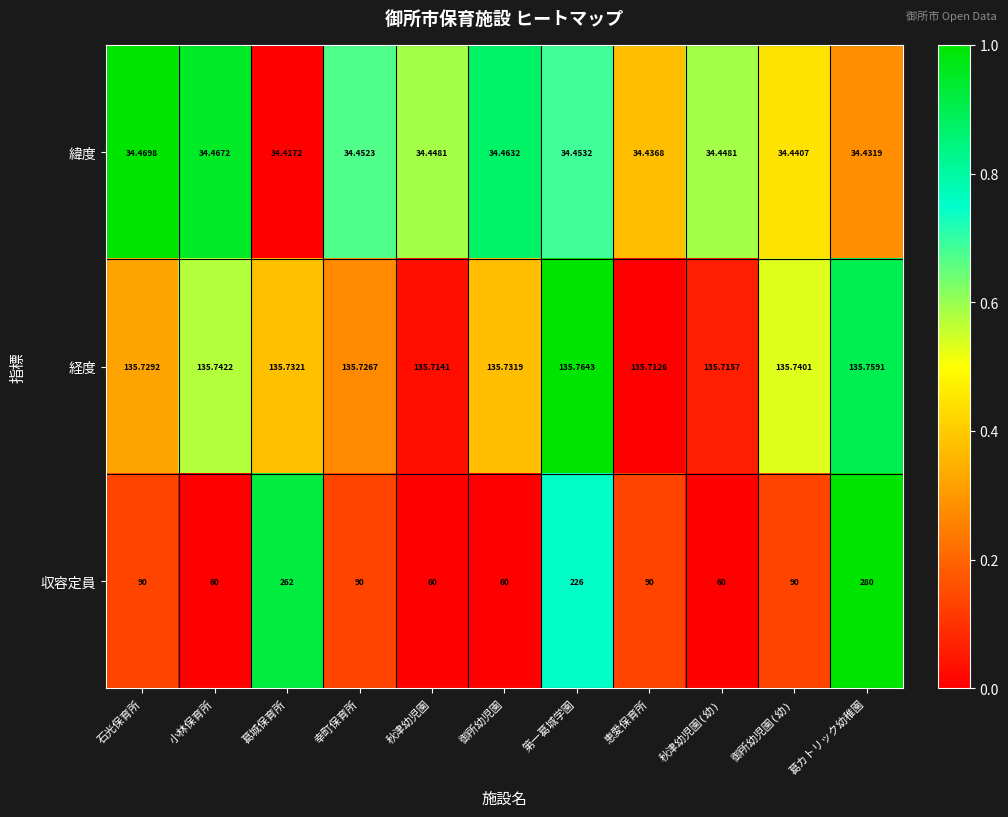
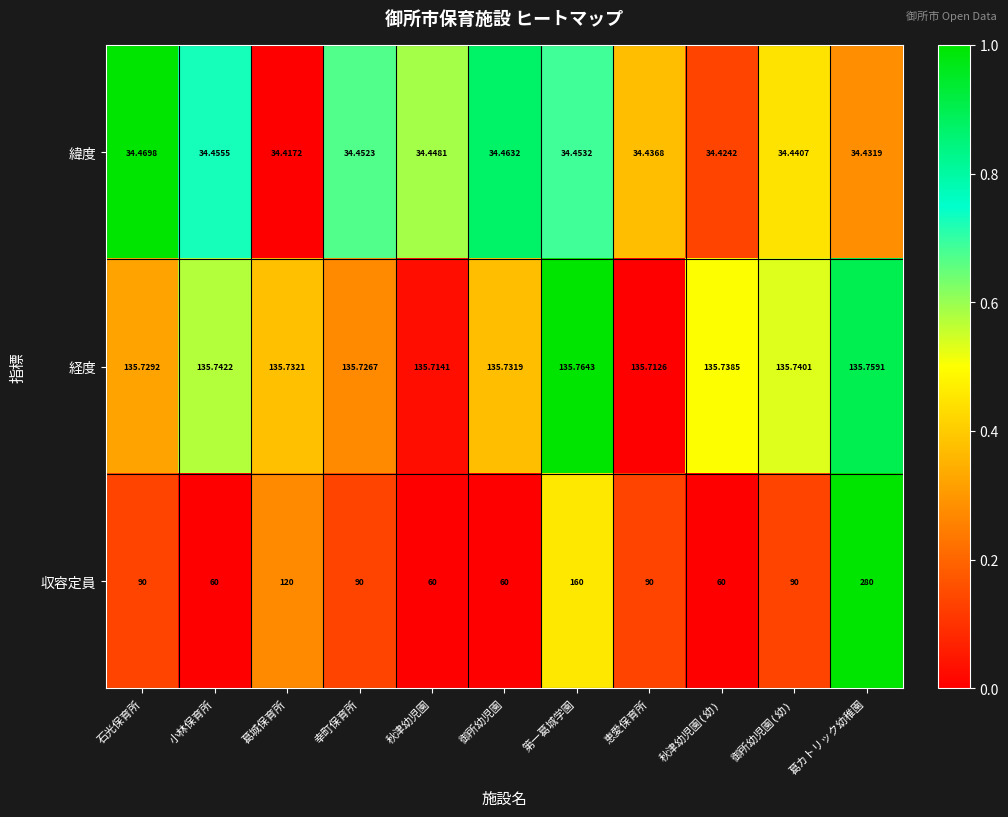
  {
    "緯度": {
      "石光保育所": 34.4698,
-     "小林保育所": 34.4672,
+     "小林保育所": 34.4555,
      "葛城保育所": 34.4172,
      "幸町保育所": 34.4523,
      "秋津幼児園": 34.4481,
      "御所幼児園": 34.4632,
      "第一葛城学園": 34.4532,
      "恵愛保育所": 34.4368,
-     "秋津幼児園(幼)": 34.4481,
+     "秋津幼児園(幼)": 34.4242,
      "御所幼児園(幼)": 34.4407,
      "葛カトリック幼稚園": 34.4319
    },
    "経度": {
      "石光保育所": 135.7292,
      "小林保育所": 135.7422,
      "葛城保育所": 135.7321,
      "幸町保育所": 135.7267,
      "秋津幼児園": 135.7141,
      "御所幼児園": 135.7319,
      "第一葛城学園": 135.7643,
      "恵愛保育所": 135.7126,
-     "秋津幼児園(幼)": 135.7157,
+     "秋津幼児園(幼)": 135.7385,
      "御所幼児園(幼)": 135.7401,
      "葛カトリック幼稚園": 135.7591
    },
    "収容定員": {
      "石光保育所": 90,
      "小林保育所": 60,
-     "葛城保育所": 262,
+     "葛城保育所": 120,
      "幸町保育所": 90,
      "秋津幼児園": 60,
      "御所幼児園": 60,
-     "第一葛城学園": 226,
+     "第一葛城学園": 160,
      "恵愛保育所": 90,
      "秋津幼児園(幼)": 60,
      "御所幼児園(幼)": 90,
      "葛カトリック幼稚園": 280
    }
  }
